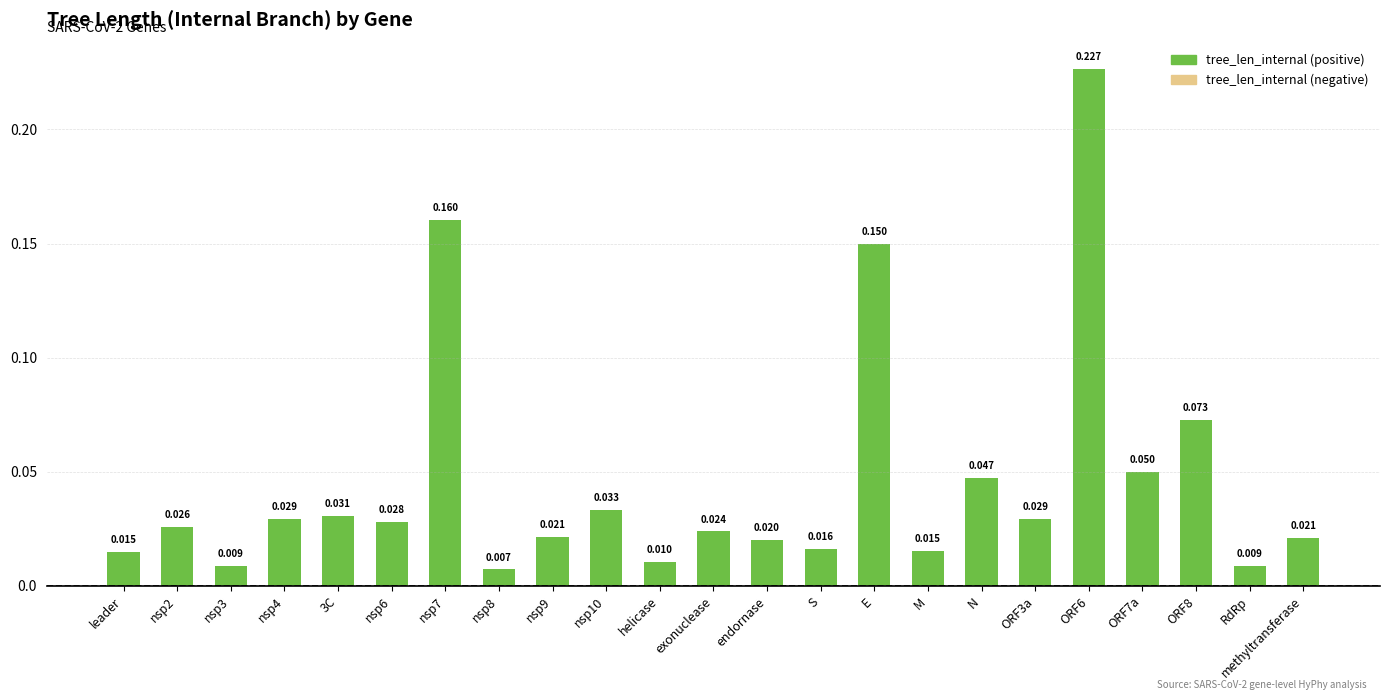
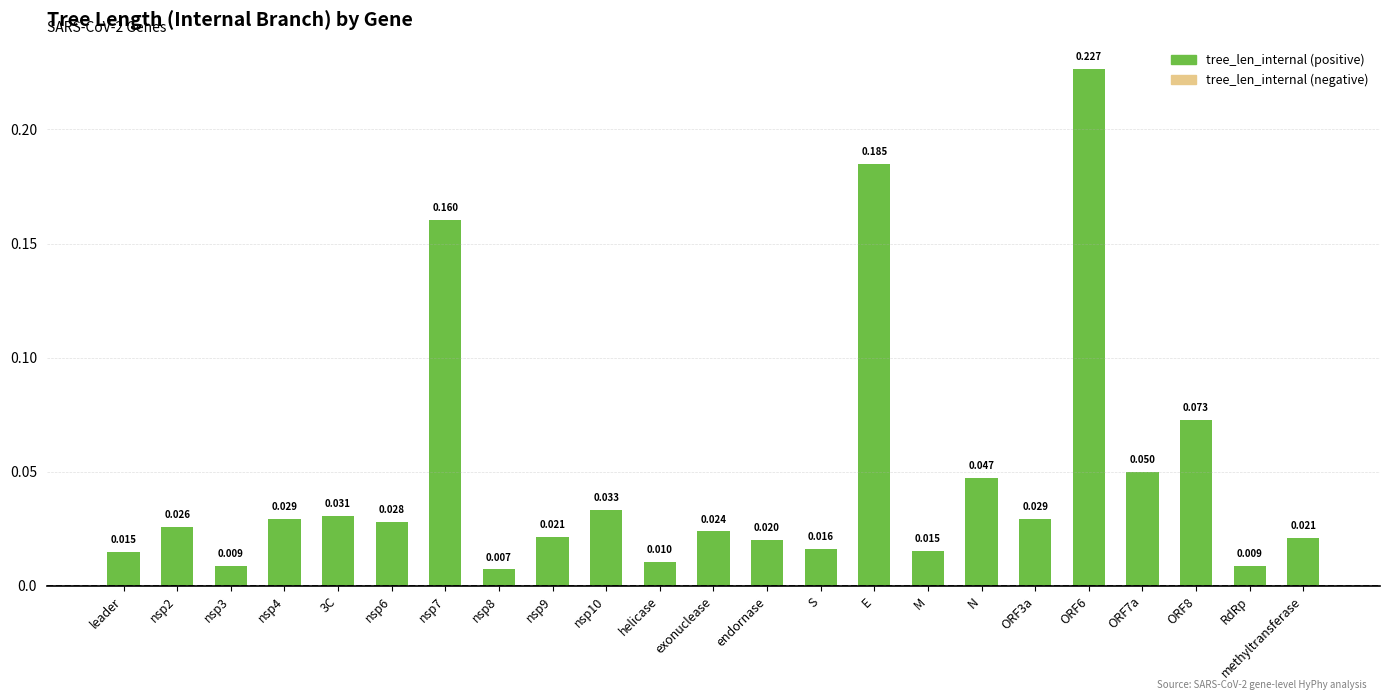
  {
    "leader": 0.015,
    "nsp2": 0.026,
    "nsp3": 0.009,
    "nsp4": 0.029,
    "3C": 0.031,
    "nsp6": 0.028,
    "nsp7": 0.160,
    "nsp8": 0.007,
    "nsp9": 0.021,
    "nsp10": 0.033,
    "helicase": 0.010,
    "exonuclease": 0.024,
    "endornase": 0.020,
    "S": 0.016,
-   "E": 0.150,
+   "E": 0.185,
    "M": 0.015,
    "N": 0.047,
    "ORF3a": 0.029,
    "ORF6": 0.227,
    "ORF7a": 0.050,
    "ORF8": 0.073,
    "RdRp": 0.009,
    "methyltransferase": 0.021
  }
